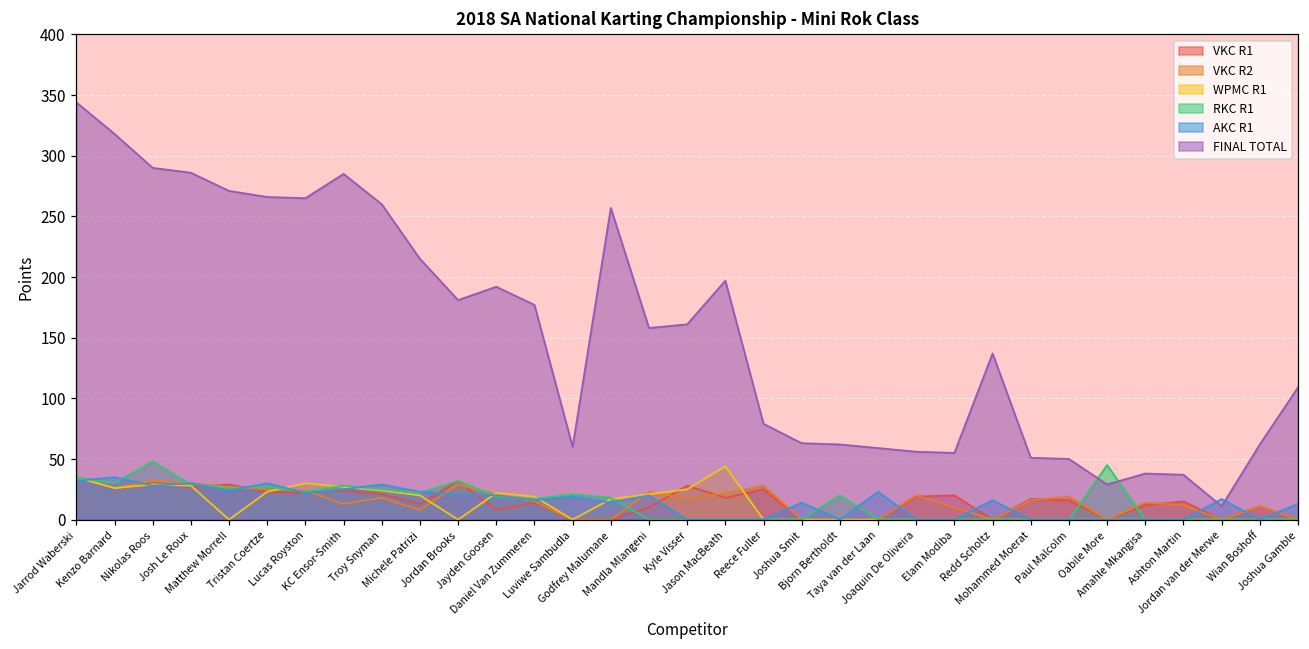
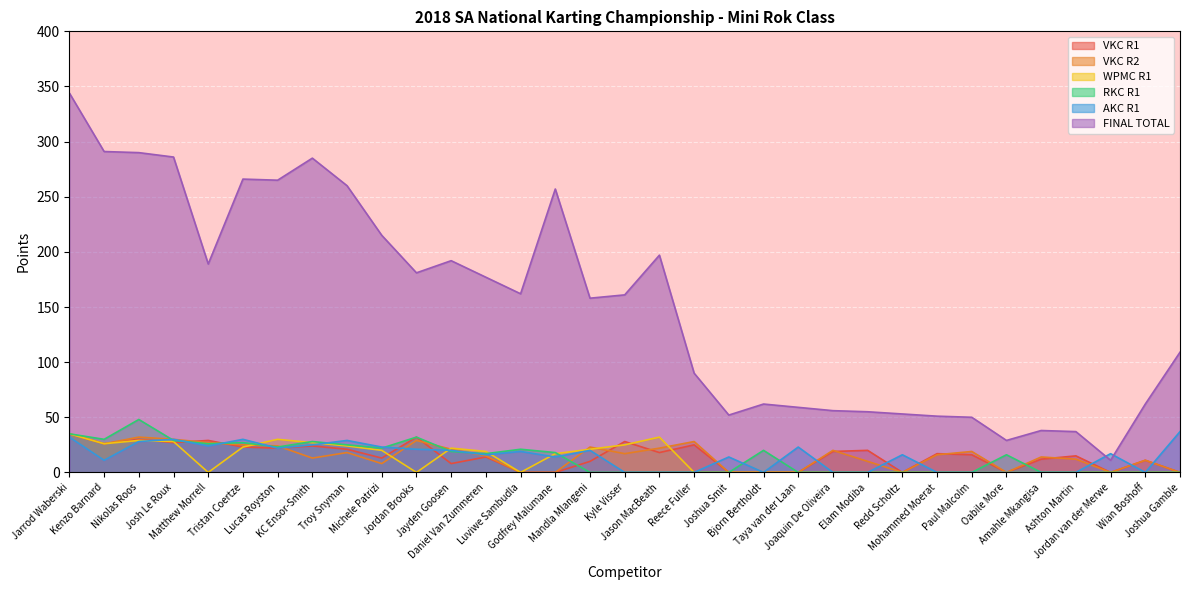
  {
    "WPMC R1": {
      "Matthew Morrell": 0,
      "Lucas Royston": 30,
      "Jordan Brooks": 0,
      "Kyle Visser": 25,
-     "Jason MacBeath": 44
+     "Jason MacBeath": 32
    },
    "RKC R1": {
      "Kenzo Barnard": 30,
      "Nikolas Roos": 48,
      "Mandla Mlangeni": 0,
      "Bjorn Bertholdt": 20,
-     "Oabile More": 45
+     "Oabile More": 16
    },
    "AKC R1": {
      "Jarrod Waberski": 32,
-     "Kenzo Barnard": 35,
+     "Kenzo Barnard": 11,
      "Tristan Coertze": 30,
      "Troy Snyman": 29,
      "Jordan Brooks": 21,
      "Godfrey Malumane": 14,
      "Joshua Smit": 14,
      "Taya van der Laan": 23,
      "Redd Scholtz": 16,
      "Jordan van der Merwe": 17,
-     "Joshua Gamble": 13
+     "Joshua Gamble": 37
    },
    "FINAL TOTAL": {
      "Jarrod Waberski": 344,
-     "Kenzo Barnard": 318,
+     "Kenzo Barnard": 291,
      "Nikolas Roos": 290,
      "Josh Le Roux": 286,
-     "Matthew Morrell": 271,
+     "Matthew Morrell": 189,
      "Tristan Coertze": 266,
      "Lucas Royston": 265,
      "KC Ensor-Smith": 285,
      "Troy Snyman": 260,
      "Michele Patrizi": 215,
      "Jordan Brooks": 181,
      "Jayden Goosen": 192,
      "Daniel Van Zummeren": 177,
-     "Luviwe Sambudla": 60,
+     "Luviwe Sambudla": 162,
      "Godfrey Malumane": 257,
      "Mandla Mlangeni": 158,
      "Kyle Visser": 161,
      "Jason MacBeath": 197,
-     "Reece Fuller": 79,
-     "Joshua Smit": 63,
+     "Reece Fuller": 90,
+     "Joshua Smit": 52,
      "Bjorn Bertholdt": 62,
      "Taya van der Laan": 59,
      "Joaquin De Oliveira": 56,
      "Elam Modiba": 55,
-     "Redd Scholtz": 137,
+     "Redd Scholtz": 53,
      "Mohammed Moerat": 51,
      "Paul Malcolm": 50,
      "Oabile More": 29,
      "Amahle Mkangisa": 38,
      "Ashton Martin": 37,
      "Jordan van der Merwe": 11,
      "Wian Boshoff": 62,
      "Joshua Gamble": 109
    }
  }
